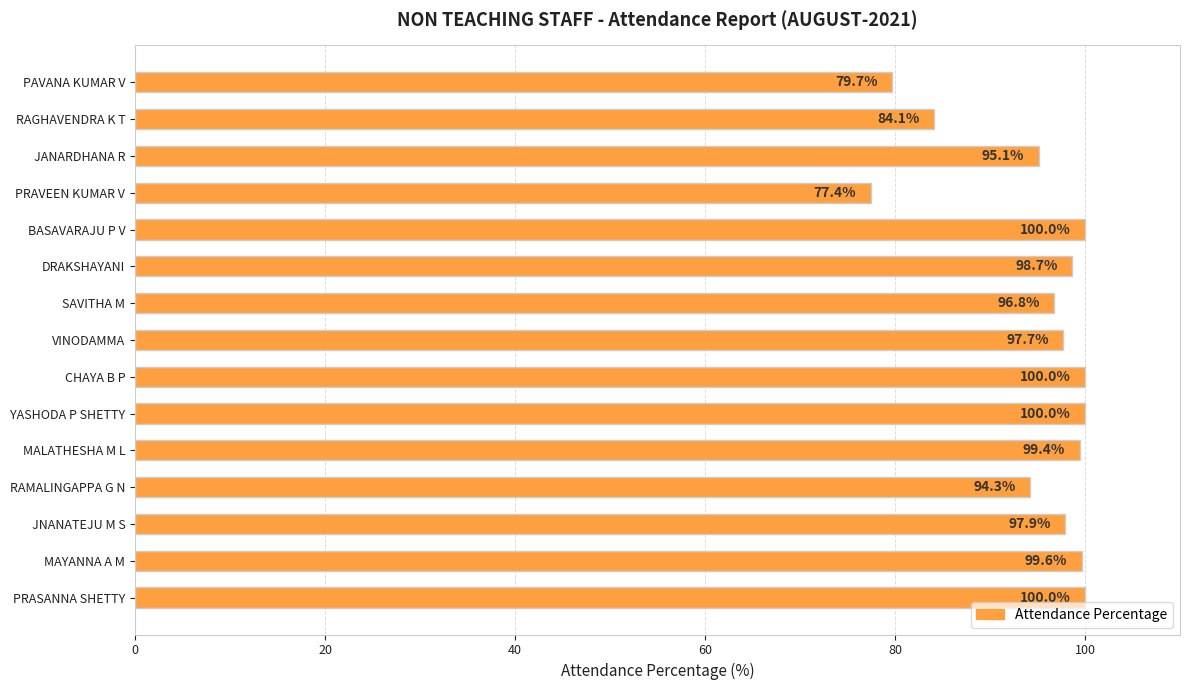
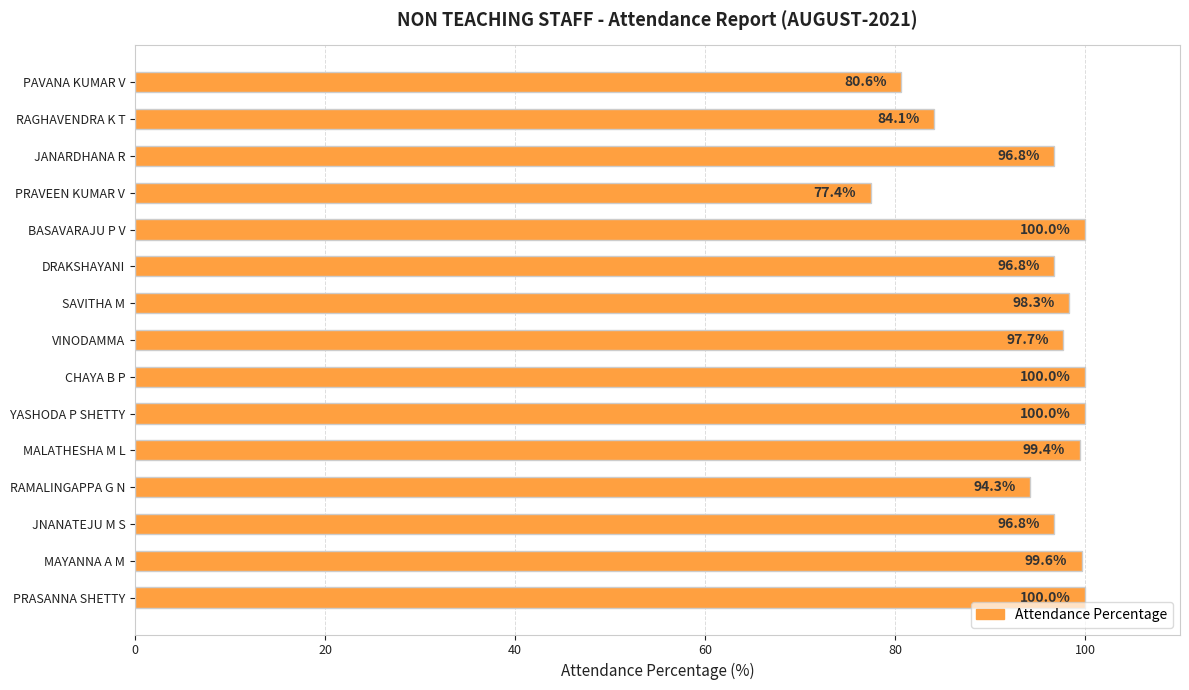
  {
-   "PAVANA KUMAR V": "79.7%",
+   "PAVANA KUMAR V": "80.6%",
    "RAGHAVENDRA K T": "84.1%",
-   "JANARDHANA R": "95.1%",
+   "JANARDHANA R": "96.8%",
    "PRAVEEN KUMAR V": "77.4%",
    "BASAVARAJU P V": "100.0%",
-   "DRAKSHAYANI": "98.7%",
-   "SAVITHA M": "96.8%",
+   "DRAKSHAYANI": "96.8%",
+   "SAVITHA M": "98.3%",
    "VINODAMMA": "97.7%",
    "CHAYA B P": "100.0%",
    "YASHODA P SHETTY": "100.0%",
    "MALATHESHA M L": "99.4%",
    "RAMALINGAPPA G N": "94.3%",
-   "JNANATEJU M S": "97.9%",
+   "JNANATEJU M S": "96.8%",
    "MAYANNA A M": "99.6%"
  }
